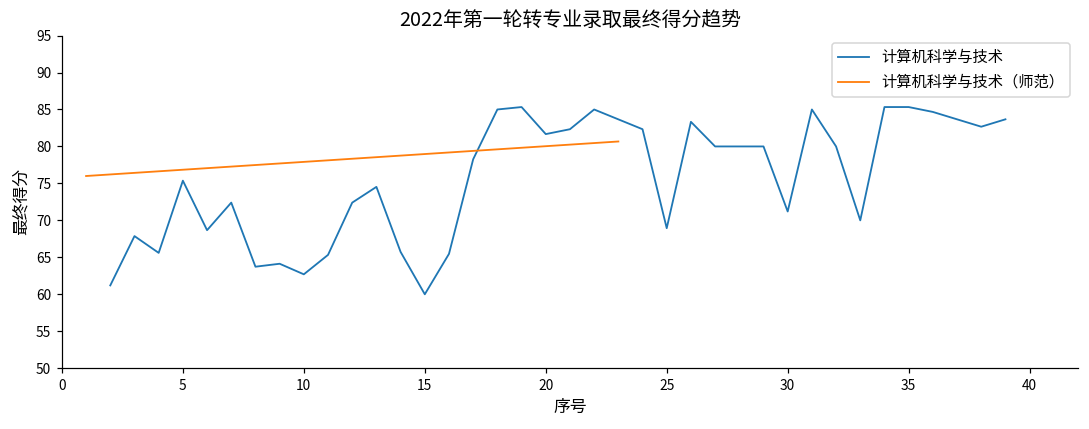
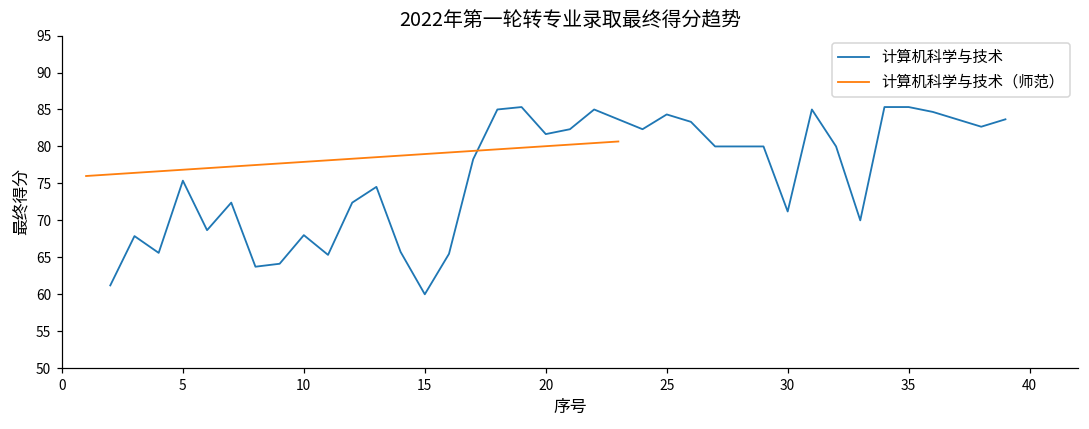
  {
    "计算机科学与技术": {
      "5": 75,
-     "10": 63,
+     "10": 68,
      "15": 60,
      "20": 82,
-     "25": 69,
+     "25": 84,
      "30": 71,
      "35": 85
    }
  }
